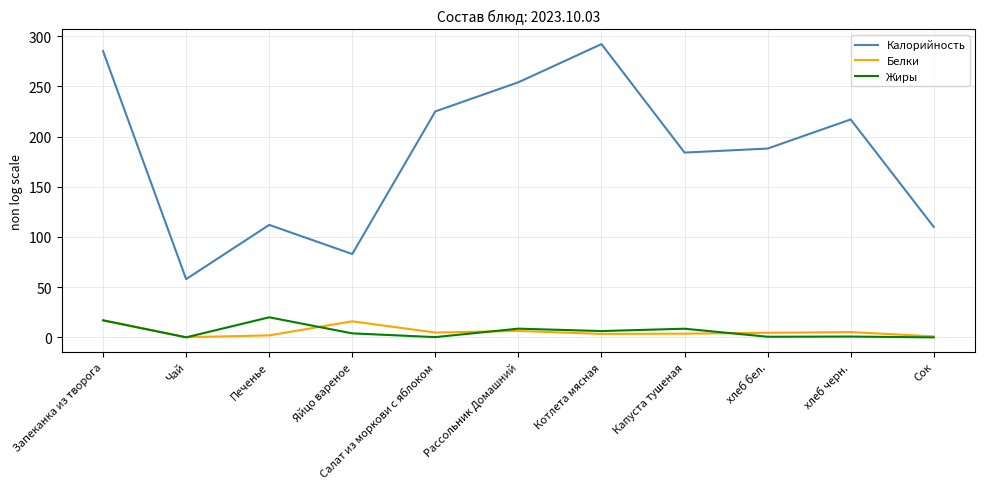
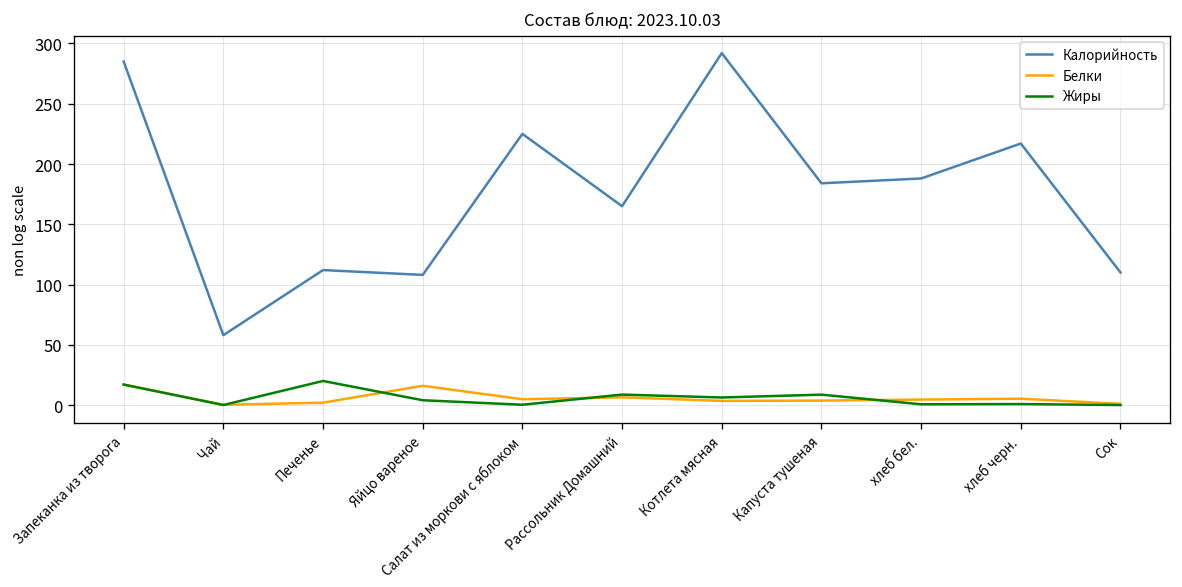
  {
    "Калорийность": {
      "Запеканка из творога": 285,
      "Чай": 58,
      "Печенье": 112,
-     "Яйцо вареное": 83,
+     "Яйцо вареное": 108,
      "Салат из моркови с яблоком": 225,
-     "Рассольник Домашний": 254,
+     "Рассольник Домашний": 165,
      "Котлета мясная": 292,
      "Капуста тушеная": 184,
      "хлеб бел.": 188,
      "хлеб черн.": 217,
      "Сок": 110
    },
    "Белки": {
      "Печенье": 2,
      "Яйцо вареное": 16,
      "Салат из моркови с яблоком": 5,
      "Котлета мясная": 3,
      "Капуста тушеная": 4,
      "хлеб бел.": 5,
      "хлеб черн.": 5
    },
    "Жиры": {
      "Печенье": 20,
      "Яйцо вареное": 4,
      "Салат из моркови с яблоком": 0,
      "Котлета мясная": 6,
      "Капуста тушеная": 9,
      "хлеб бел.": 1,
      "хлеб черн.": 1
    }
  }
